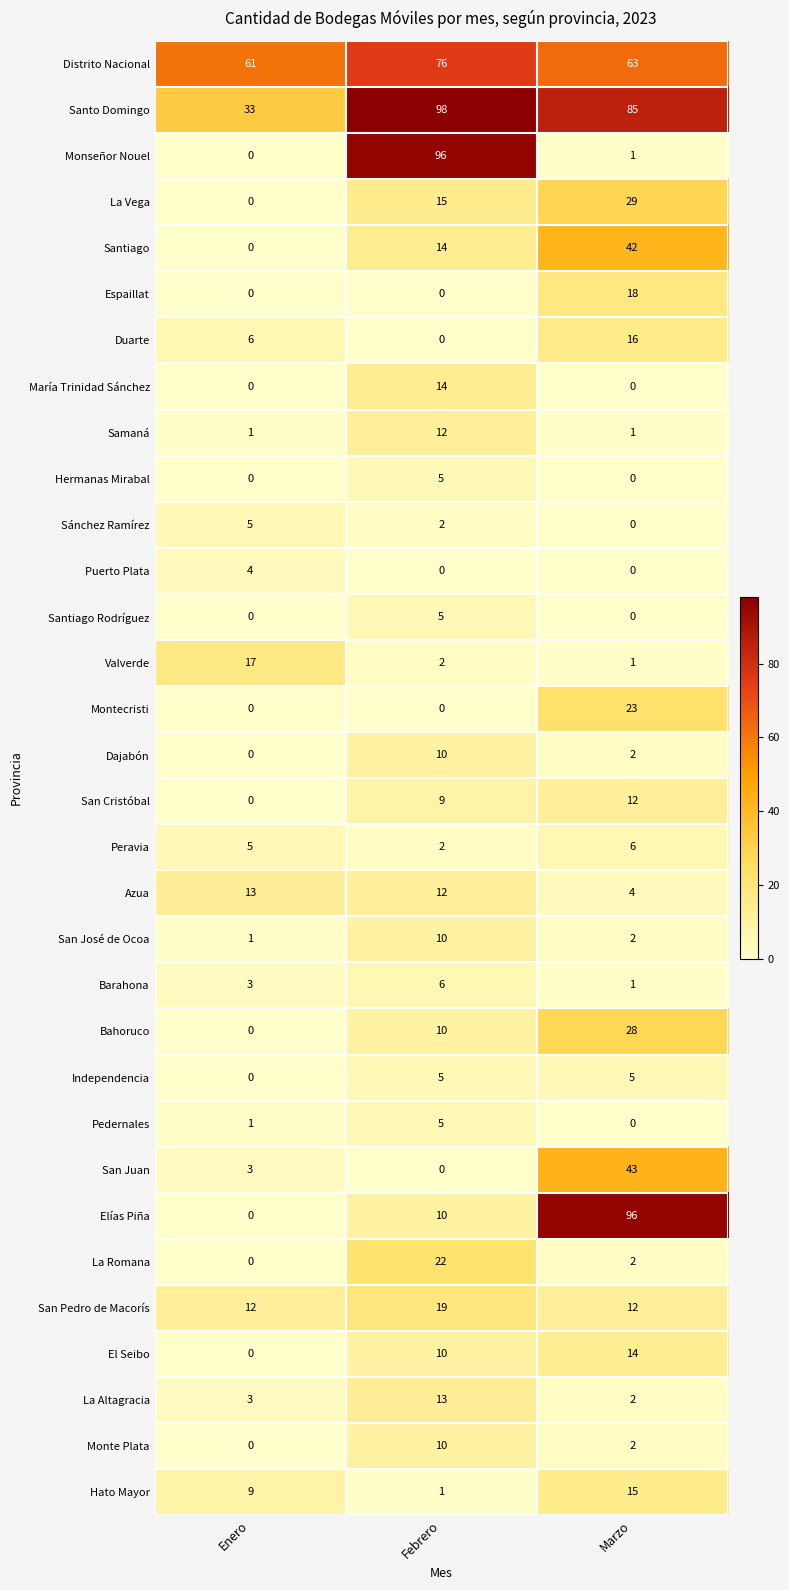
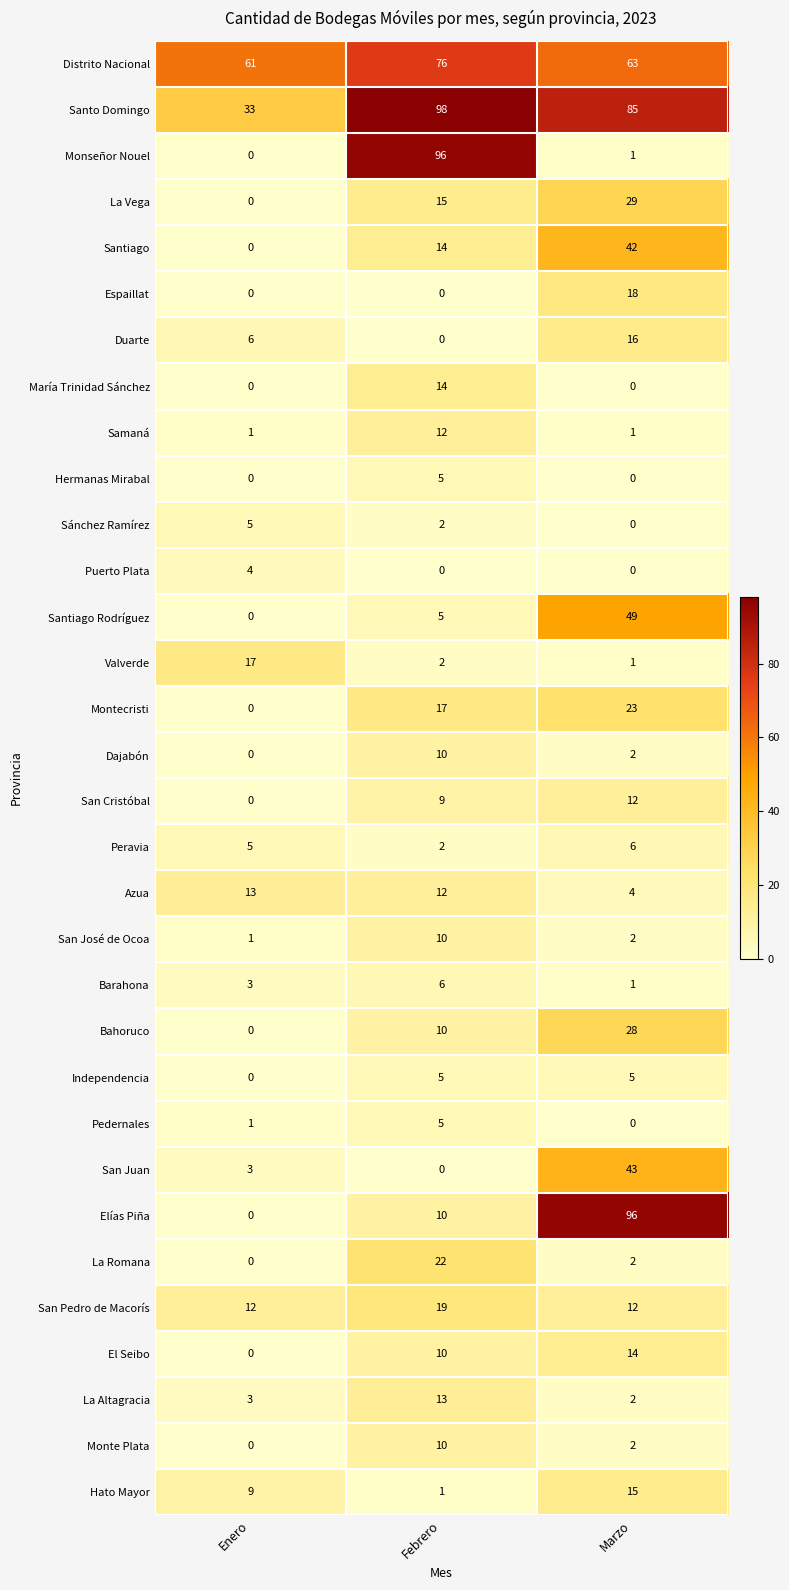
  {
    "Distrito Nacional": {
      "Enero": 61,
      "Febrero": 76,
      "Marzo": 63
    },
    "Santo Domingo": {
      "Enero": 33,
      "Febrero": 98,
      "Marzo": 85
    },
    "Monseñor Nouel": {
      "Enero": 0,
      "Febrero": 96,
      "Marzo": 1
    },
    "La Vega": {
      "Enero": 0,
      "Febrero": 15,
      "Marzo": 29
    },
    "Santiago": {
      "Enero": 0,
      "Febrero": 14,
      "Marzo": 42
    },
    "Espaillat": {
      "Enero": 0,
      "Febrero": 0,
      "Marzo": 18
    },
    "Duarte": {
      "Enero": 6,
      "Febrero": 0,
      "Marzo": 16
    },
    "María Trinidad Sánchez": {
      "Enero": 0,
      "Febrero": 14,
      "Marzo": 0
    },
    "Samaná": {
      "Enero": 1,
      "Febrero": 12,
      "Marzo": 1
    },
    "Hermanas Mirabal": {
      "Enero": 0,
      "Febrero": 5,
      "Marzo": 0
    },
    "Sánchez Ramírez": {
      "Enero": 5,
      "Febrero": 2,
      "Marzo": 0
    },
    "Puerto Plata": {
      "Enero": 4,
      "Febrero": 0,
      "Marzo": 0
    },
    "Santiago Rodríguez": {
      "Enero": 0,
      "Febrero": 5,
-     "Marzo": 0
+     "Marzo": 49
    },
    "Valverde": {
      "Enero": 17,
      "Febrero": 2,
      "Marzo": 1
    },
    "Montecristi": {
      "Enero": 0,
-     "Febrero": 0,
+     "Febrero": 17,
      "Marzo": 23
    },
    "Dajabón": {
      "Enero": 0,
      "Febrero": 10,
      "Marzo": 2
    },
    "San Cristóbal": {
      "Enero": 0,
      "Febrero": 9,
      "Marzo": 12
    },
    "Peravia": {
      "Enero": 5,
      "Febrero": 2,
      "Marzo": 6
    },
    "Azua": {
      "Enero": 13,
      "Febrero": 12,
      "Marzo": 4
    },
    "San José de Ocoa": {
      "Enero": 1,
      "Febrero": 10,
      "Marzo": 2
    },
    "Barahona": {
      "Enero": 3,
      "Febrero": 6,
      "Marzo": 1
    },
    "Bahoruco": {
      "Enero": 0,
      "Febrero": 10,
      "Marzo": 28
    },
    "Independencia": {
      "Enero": 0,
      "Febrero": 5,
      "Marzo": 5
    },
    "Pedernales": {
      "Enero": 1,
      "Febrero": 5,
      "Marzo": 0
    },
    "San Juan": {
      "Enero": 3,
      "Febrero": 0,
      "Marzo": 43
    },
    "Elías Piña": {
      "Enero": 0,
      "Febrero": 10,
      "Marzo": 96
    },
    "La Romana": {
      "Enero": 0,
      "Febrero": 22,
      "Marzo": 2
    },
    "San Pedro de Macorís": {
      "Enero": 12,
      "Febrero": 19,
      "Marzo": 12
    },
    "El Seibo": {
      "Enero": 0,
      "Febrero": 10,
      "Marzo": 14
    },
    "La Altagracia": {
      "Enero": 3,
      "Febrero": 13,
      "Marzo": 2
    },
    "Monte Plata": {
      "Enero": 0,
      "Febrero": 10,
      "Marzo": 2
    },
    "Hato Mayor": {
      "Enero": 9,
      "Febrero": 1,
      "Marzo": 15
    }
  }
